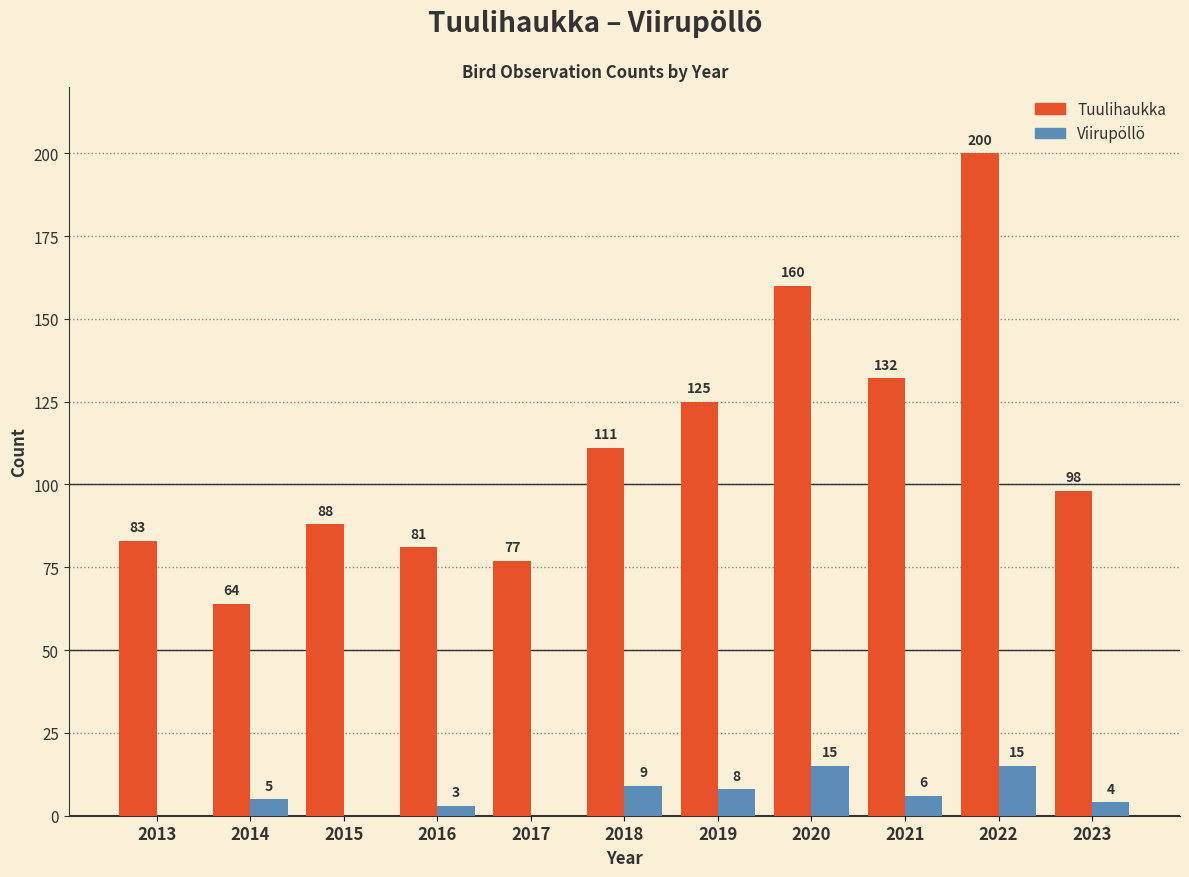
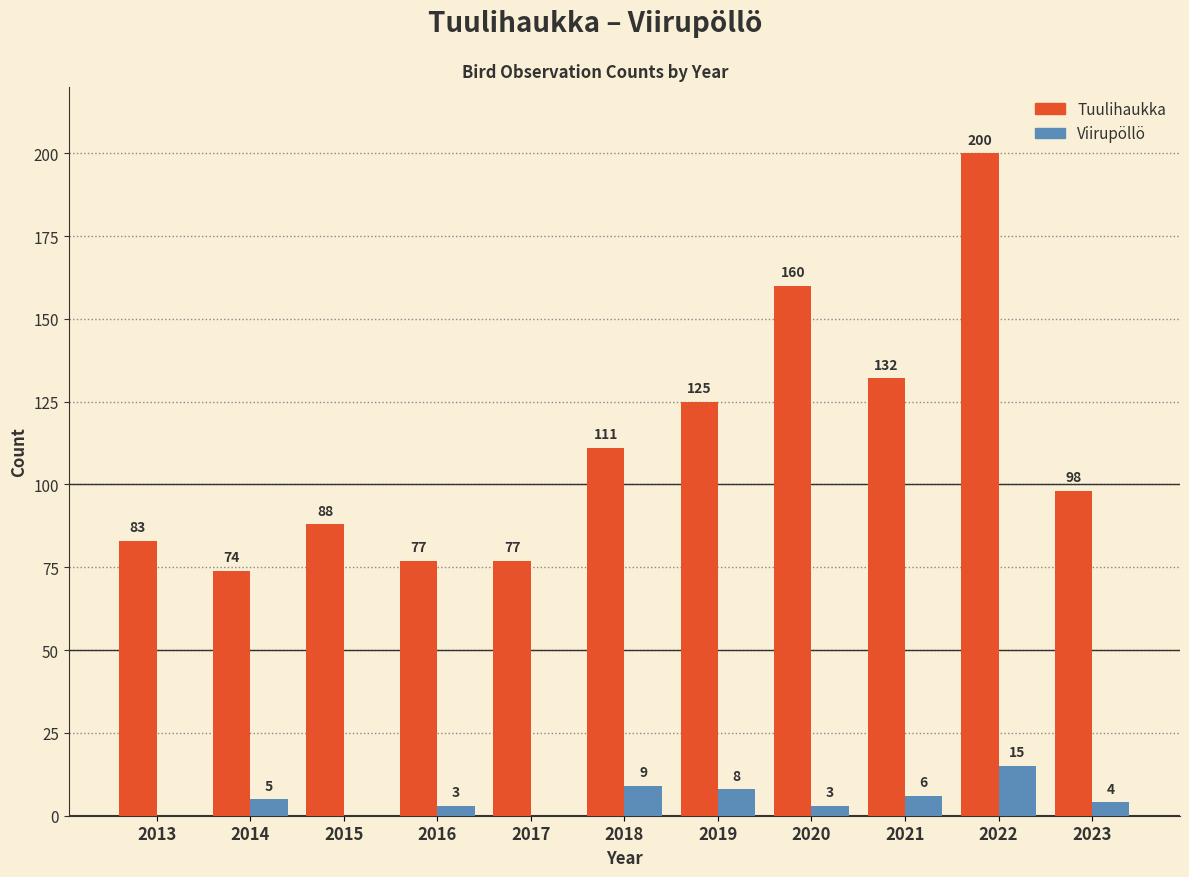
  {
    "Tuulihaukka": {
      "2013": 83,
-     "2014": 64,
+     "2014": 74,
      "2015": 88,
-     "2016": 81,
+     "2016": 77,
      "2017": 77,
      "2018": 111,
      "2019": 125,
      "2020": 160,
      "2021": 132,
      "2022": 200,
      "2023": 98
    },
    "Viirupöllö": {
      "2014": 5,
      "2016": 3,
      "2018": 9,
      "2019": 8,
-     "2020": 15,
+     "2020": 3,
      "2021": 6,
      "2022": 15,
      "2023": 4
    }
  }
